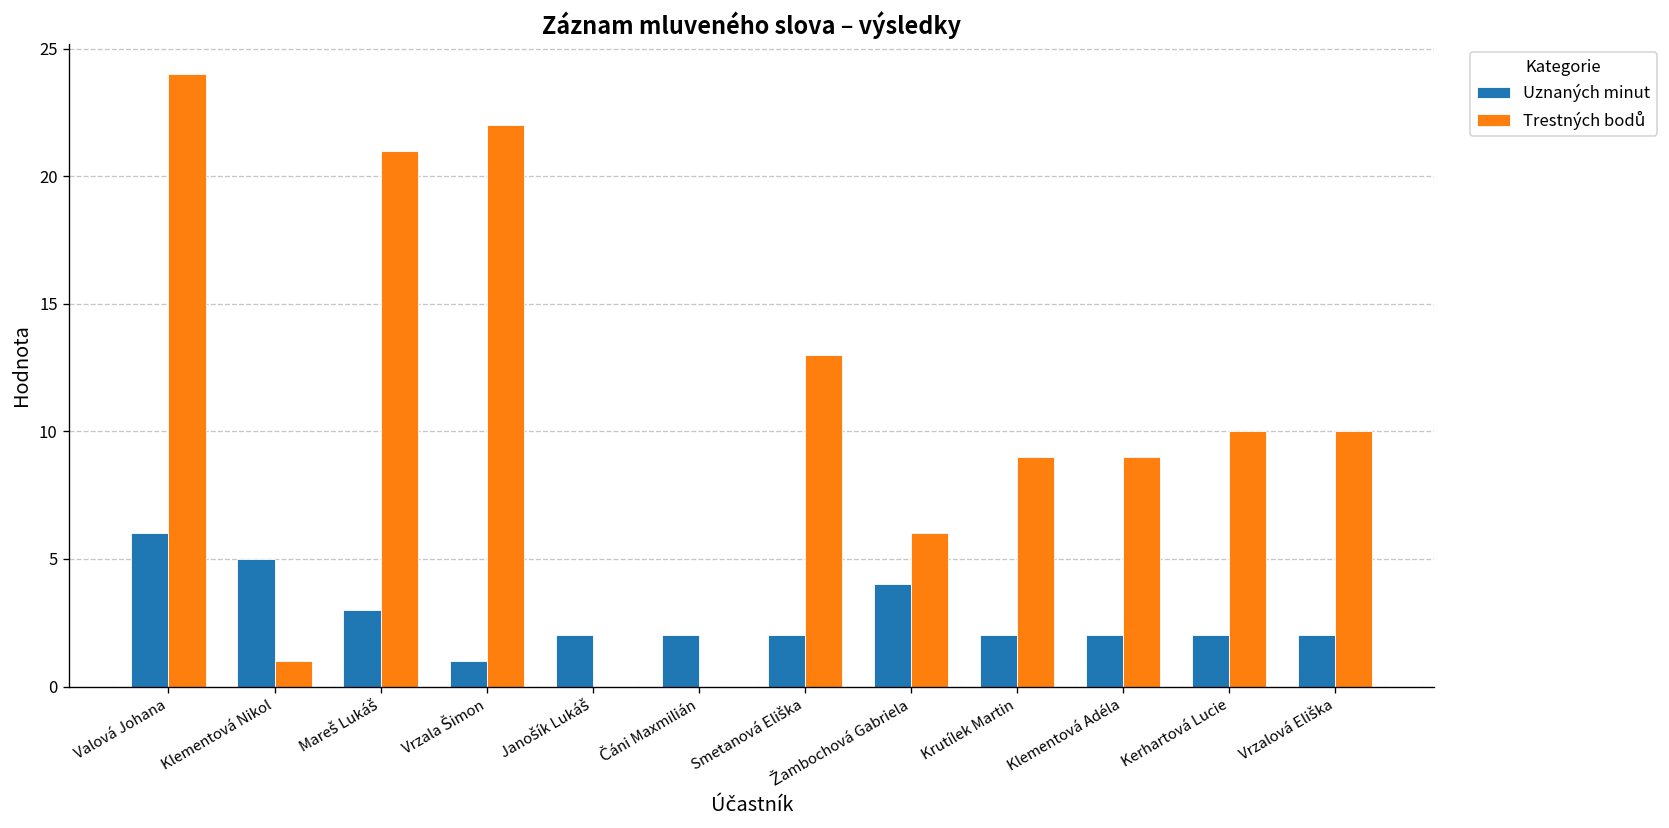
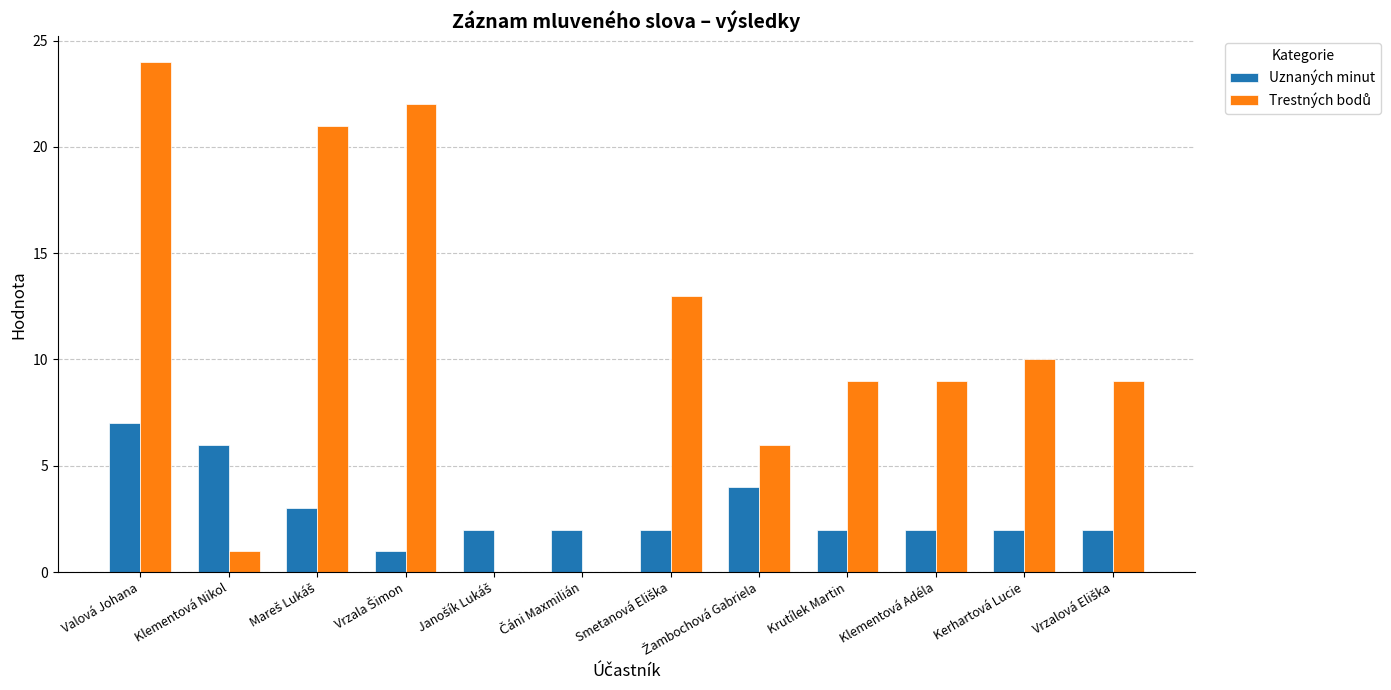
  {
    "Uznaných minut": {
-     "Valová Johana": 6,
-     "Klementová Nikol": 5,
+     "Valová Johana": 7,
+     "Klementová Nikol": 6,
      "Mareš Lukáš": 3,
      "Vrzala Šimon": 1,
      "Janošík Lukáš": 2,
      "Čáni Maxmilián": 2,
      "Smetanová Eliška": 2,
      "Žambochová Gabriela": 4,
      "Krutílek Martin": 2,
      "Klementová Adéla": 2,
      "Kerhartová Lucie": 2,
      "Vrzalová Eliška": 2
    },
    "Trestných bodů": {
      "Valová Johana": 24,
      "Klementová Nikol": 1,
      "Mareš Lukáš": 21,
      "Vrzala Šimon": 22,
      "Janošík Lukáš": 0,
      "Čáni Maxmilián": 0,
      "Smetanová Eliška": 13,
      "Žambochová Gabriela": 6,
      "Krutílek Martin": 9,
      "Klementová Adéla": 9,
      "Kerhartová Lucie": 10,
-     "Vrzalová Eliška": 10
+     "Vrzalová Eliška": 9
    }
  }
